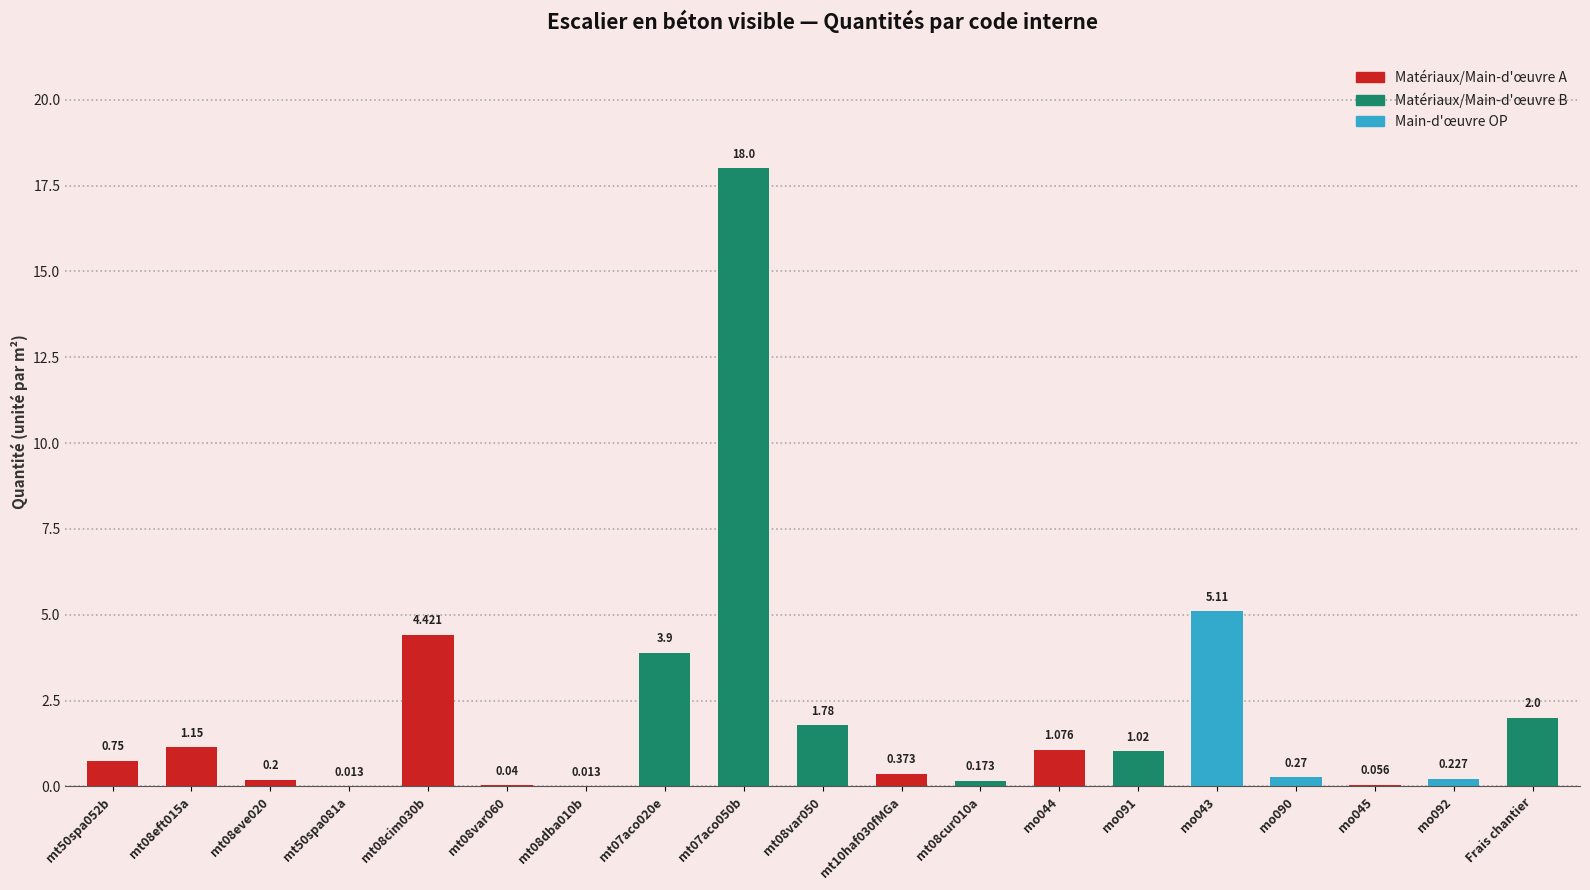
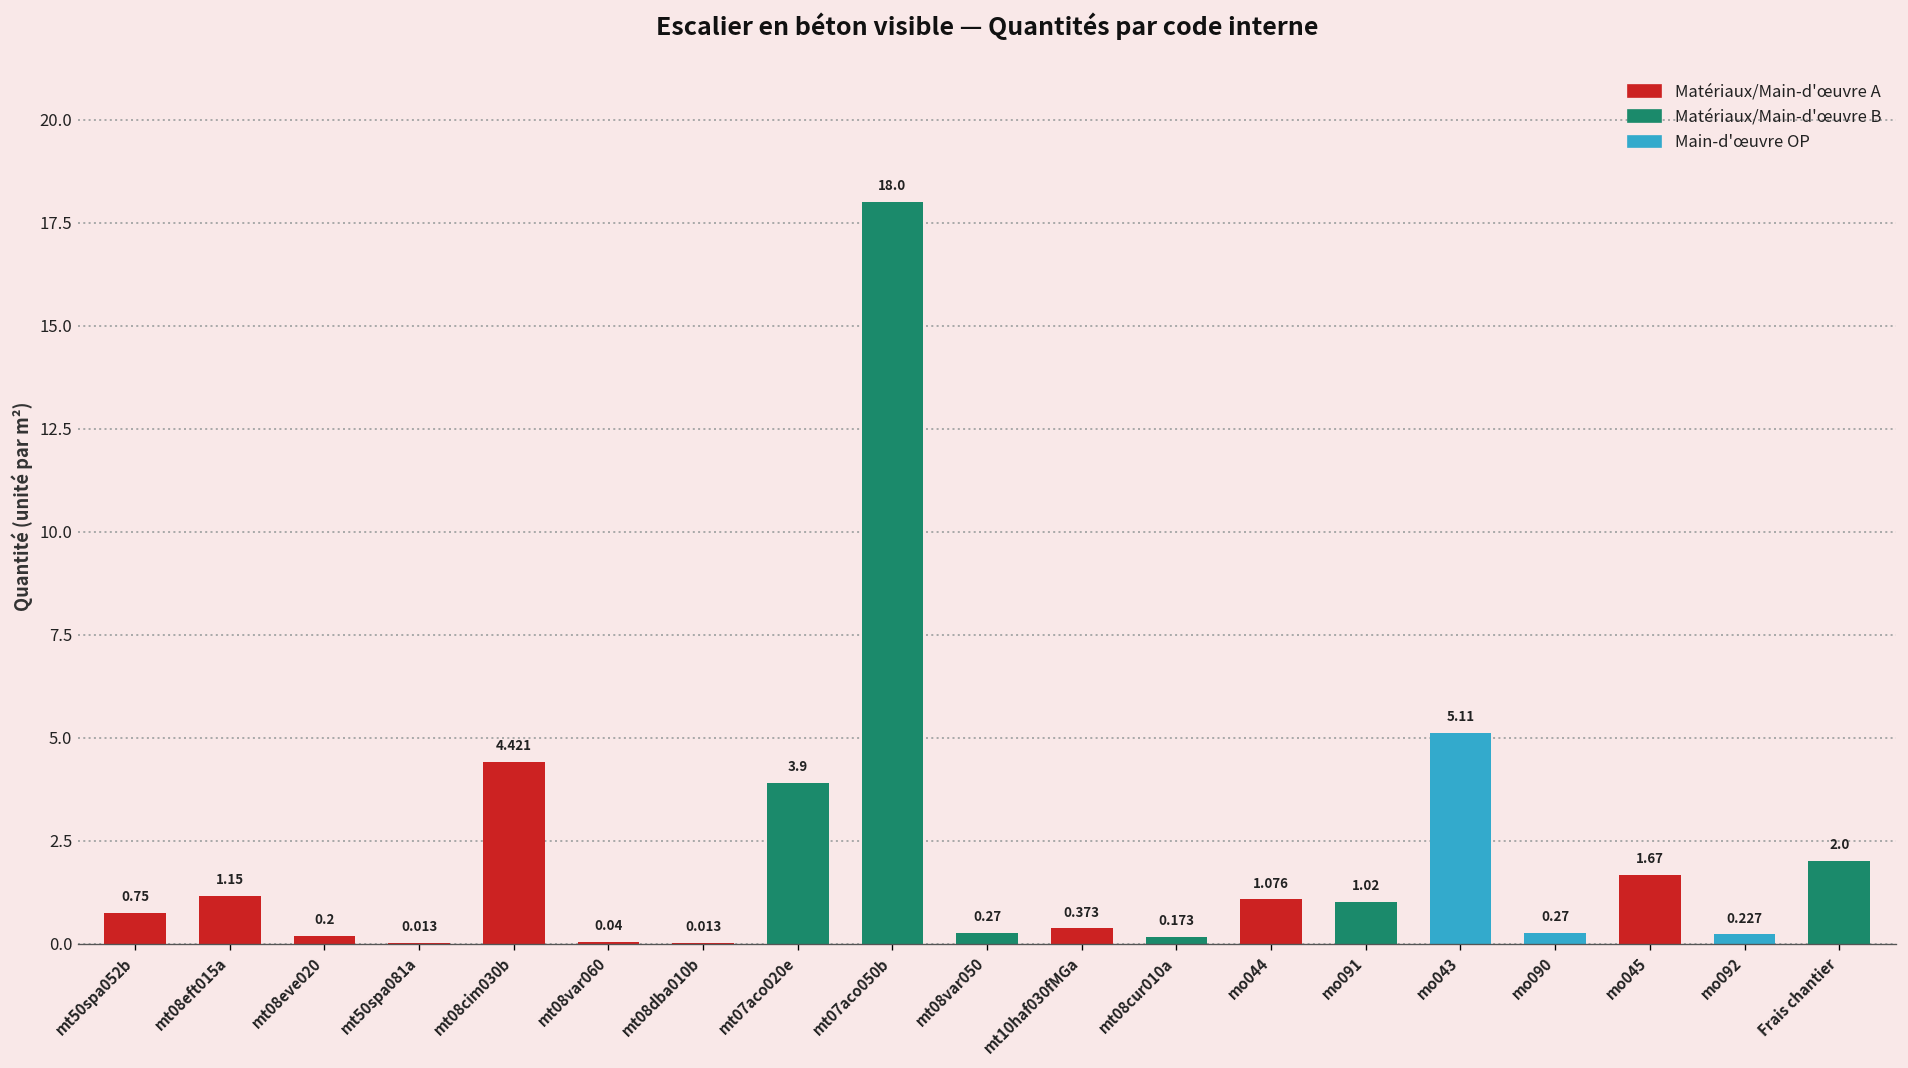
  {
    "mt50spa052b": 0.75,
    "mt08eft015a": 1.15,
    "mt08eve020": 0.2,
    "mt50spa081a": 0.013,
    "mt08cim030b": 4.421,
    "mt08var060": 0.04,
    "mt08dba010b": 0.013,
    "mt07aco020e": 3.9,
    "mt07aco050b": 18.0,
-   "mt08var050": 1.78,
+   "mt08var050": 0.27,
    "mt10haf030fMGa": 0.373,
    "mt08cur010a": 0.173,
    "mo044": 1.076,
    "mo091": 1.02,
    "mo043": 5.11,
    "mo090": 0.27,
-   "mo045": 0.056,
+   "mo045": 1.67,
    "mo092": 0.227,
    "Frais chantier": 2.0
  }
